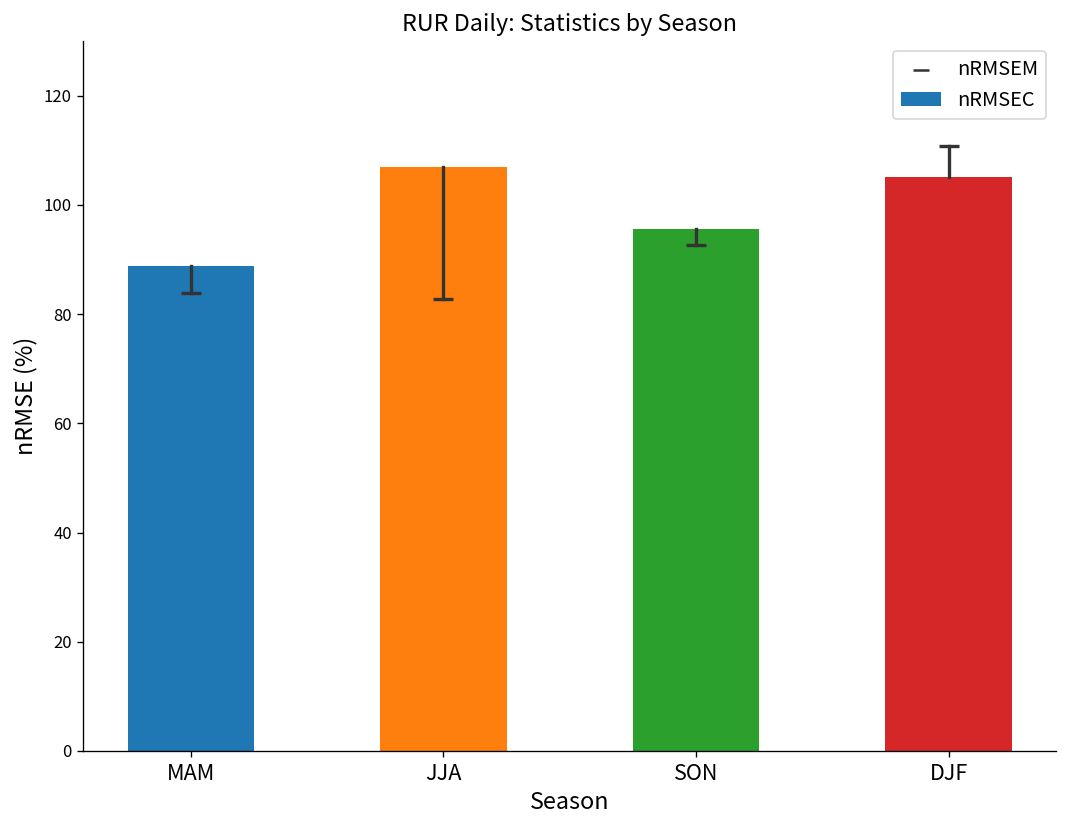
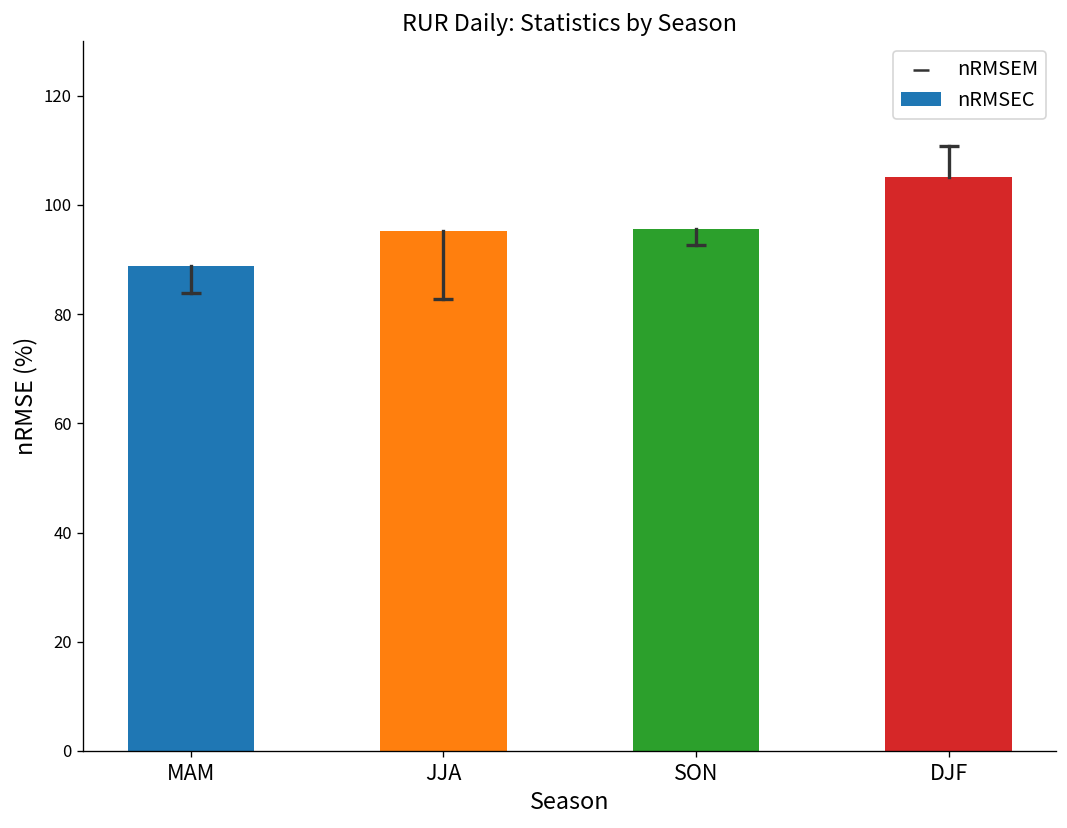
  {
    "nRMSEC": {
      "MAM": 89,
-     "JJA": 107,
+     "JJA": 95,
      "SON": 96,
      "DJF": 105
    }
  }
